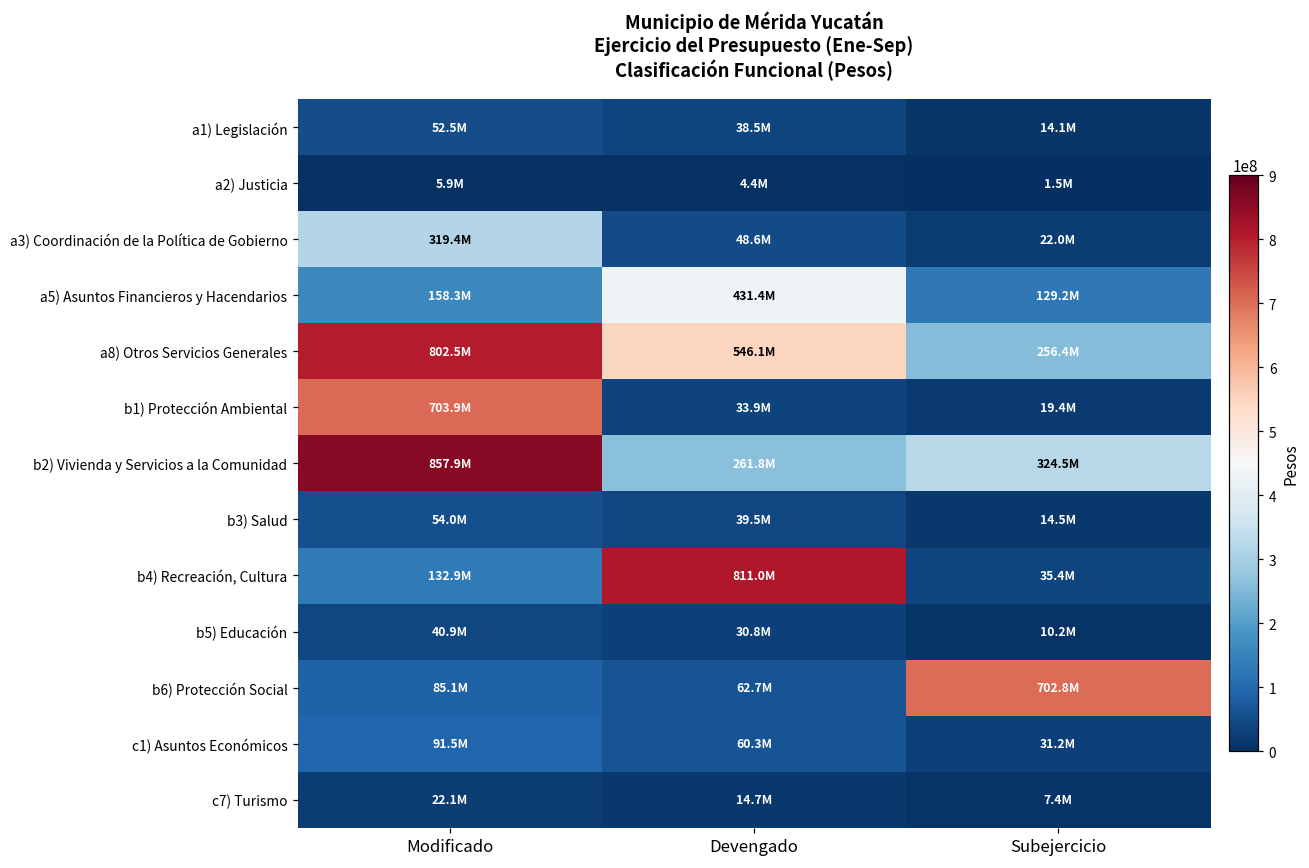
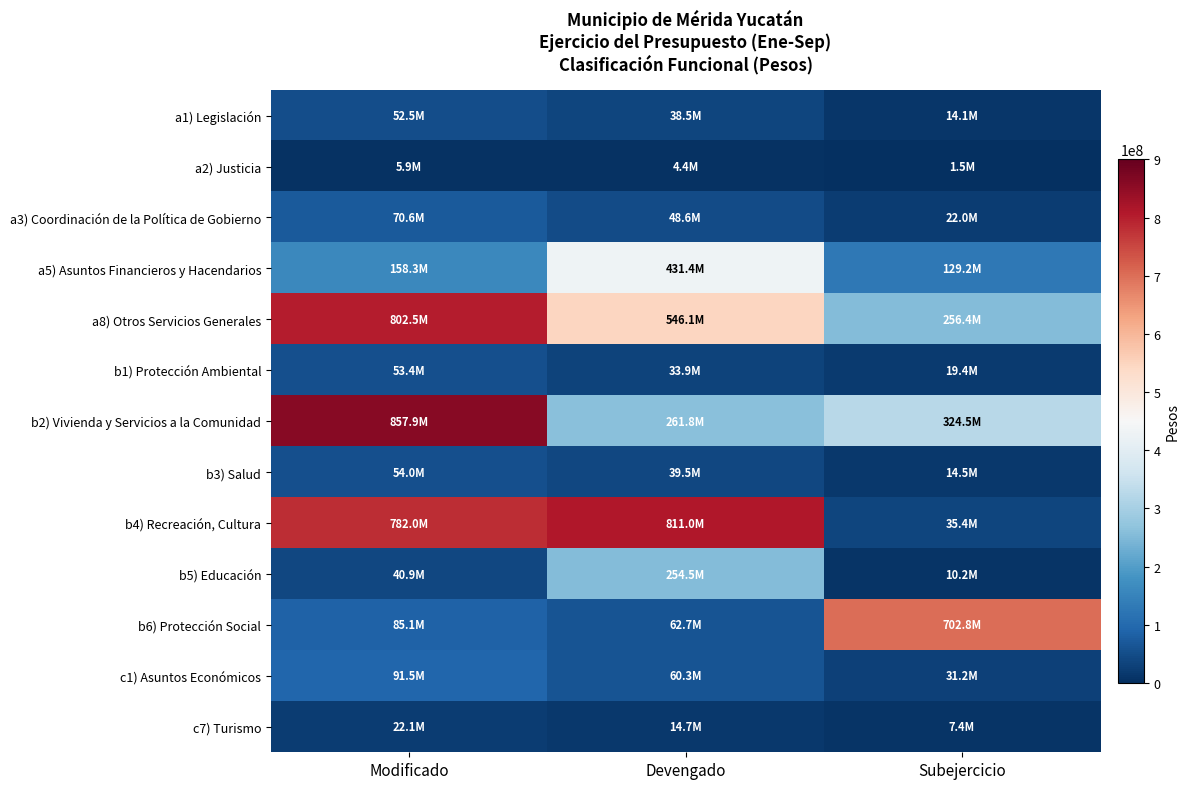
  {
    "a1) Legislación": {
      "Modificado": "52.5M",
      "Devengado": "38.5M",
      "Subejercicio": "14.1M"
    },
    "a2) Justicia": {
      "Modificado": "5.9M",
      "Devengado": "4.4M",
      "Subejercicio": "1.5M"
    },
    "a3) Coordinación de la Política de Gobierno": {
-     "Modificado": "319.4M",
+     "Modificado": "70.6M",
      "Devengado": "48.6M",
      "Subejercicio": "22.0M"
    },
    "a5) Asuntos Financieros y Hacendarios": {
      "Modificado": "158.3M",
      "Devengado": "431.4M",
      "Subejercicio": "129.2M"
    },
    "a8) Otros Servicios Generales": {
      "Modificado": "802.5M",
      "Devengado": "546.1M",
      "Subejercicio": "256.4M"
    },
    "b1) Protección Ambiental": {
-     "Modificado": "703.9M",
+     "Modificado": "53.4M",
      "Devengado": "33.9M",
      "Subejercicio": "19.4M"
    },
    "b2) Vivienda y Servicios a la Comunidad": {
      "Modificado": "857.9M",
      "Devengado": "261.8M",
      "Subejercicio": "324.5M"
    },
    "b3) Salud": {
      "Modificado": "54.0M",
      "Devengado": "39.5M",
      "Subejercicio": "14.5M"
    },
    "b4) Recreación, Cultura": {
-     "Modificado": "132.9M",
+     "Modificado": "782.0M",
      "Devengado": "811.0M",
      "Subejercicio": "35.4M"
    },
    "b5) Educación": {
      "Modificado": "40.9M",
-     "Devengado": "30.8M",
+     "Devengado": "254.5M",
      "Subejercicio": "10.2M"
    },
    "b6) Protección Social": {
      "Modificado": "85.1M",
      "Devengado": "62.7M",
      "Subejercicio": "702.8M"
    },
    "c1) Asuntos Económicos": {
      "Modificado": "91.5M",
      "Devengado": "60.3M",
      "Subejercicio": "31.2M"
    },
    "c7) Turismo": {
      "Modificado": "22.1M",
      "Devengado": "14.7M",
      "Subejercicio": "7.4M"
    }
  }
